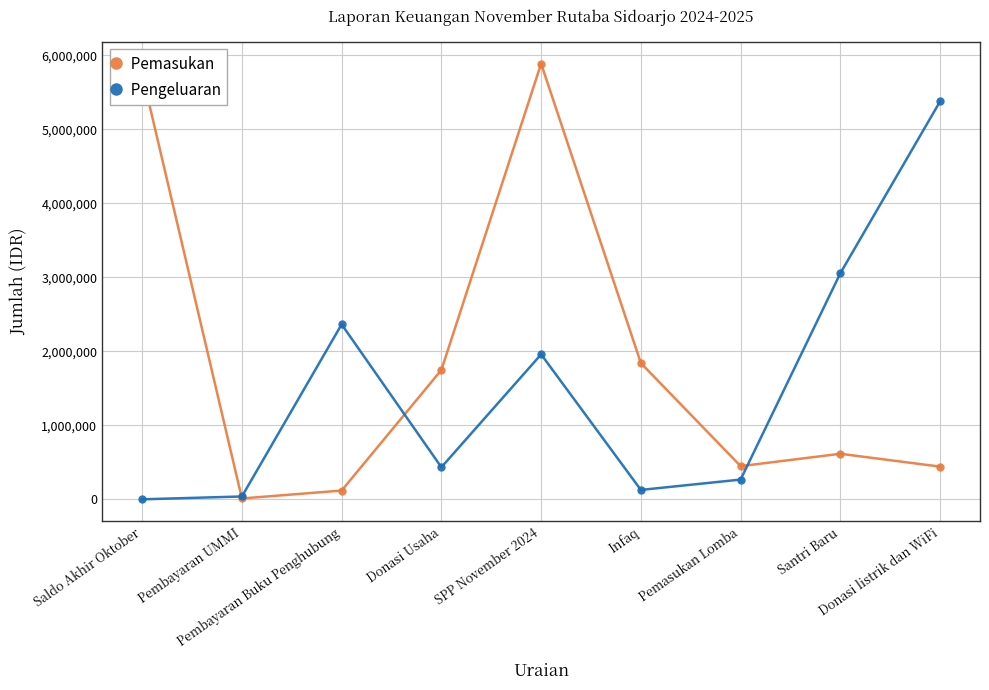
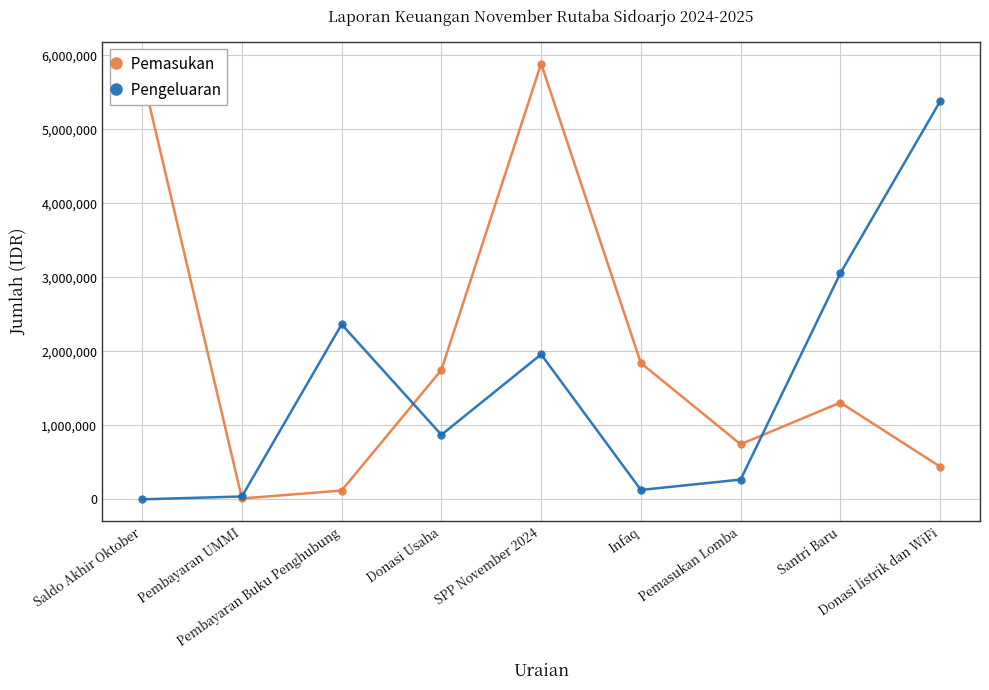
  {
    "Pemasukan": {
      "Pembayaran Buku Penghubung": "100,000",
      "Donasi Usaha": "1,800,000",
      "SPP November 2024": "5,900,000",
      "Infaq": "1,800,000",
-     "Pemasukan Lomba": "500,000",
-     "Santri Baru": "600,000",
+     "Pemasukan Lomba": "700,000",
+     "Santri Baru": "1,300,000",
      "Donasi listrik dan WiFi": "400,000"
    },
    "Pengeluaran": {
      "Saldo Akhir Oktober": "0",
      "Pembayaran Buku Penghubung": "2,400,000",
-     "Donasi Usaha": "400,000",
+     "Donasi Usaha": "900,000",
      "SPP November 2024": "2,000,000",
      "Infaq": "100,000",
      "Pemasukan Lomba": "300,000",
      "Santri Baru": "3,100,000",
      "Donasi listrik dan WiFi": "5,400,000"
    }
  }
